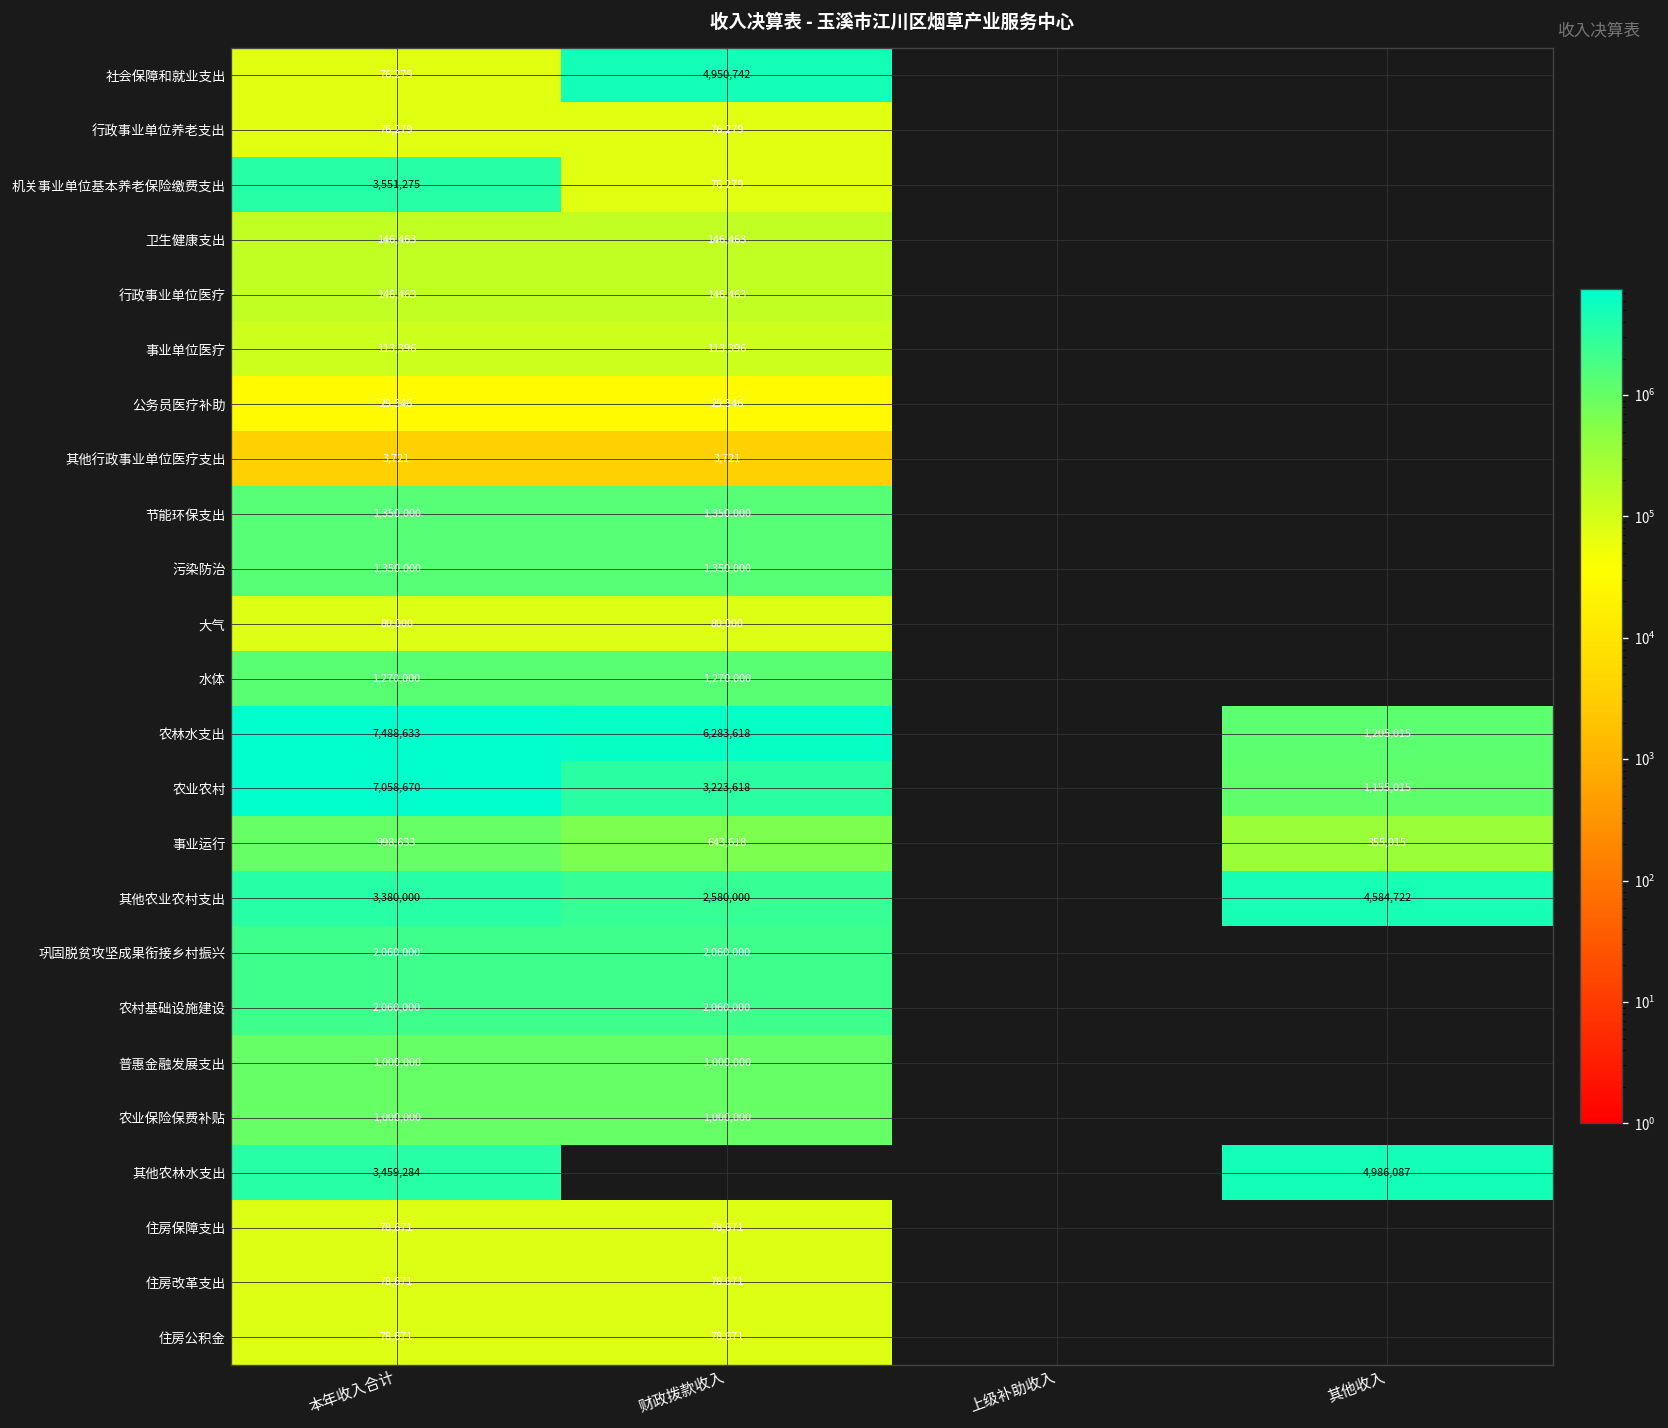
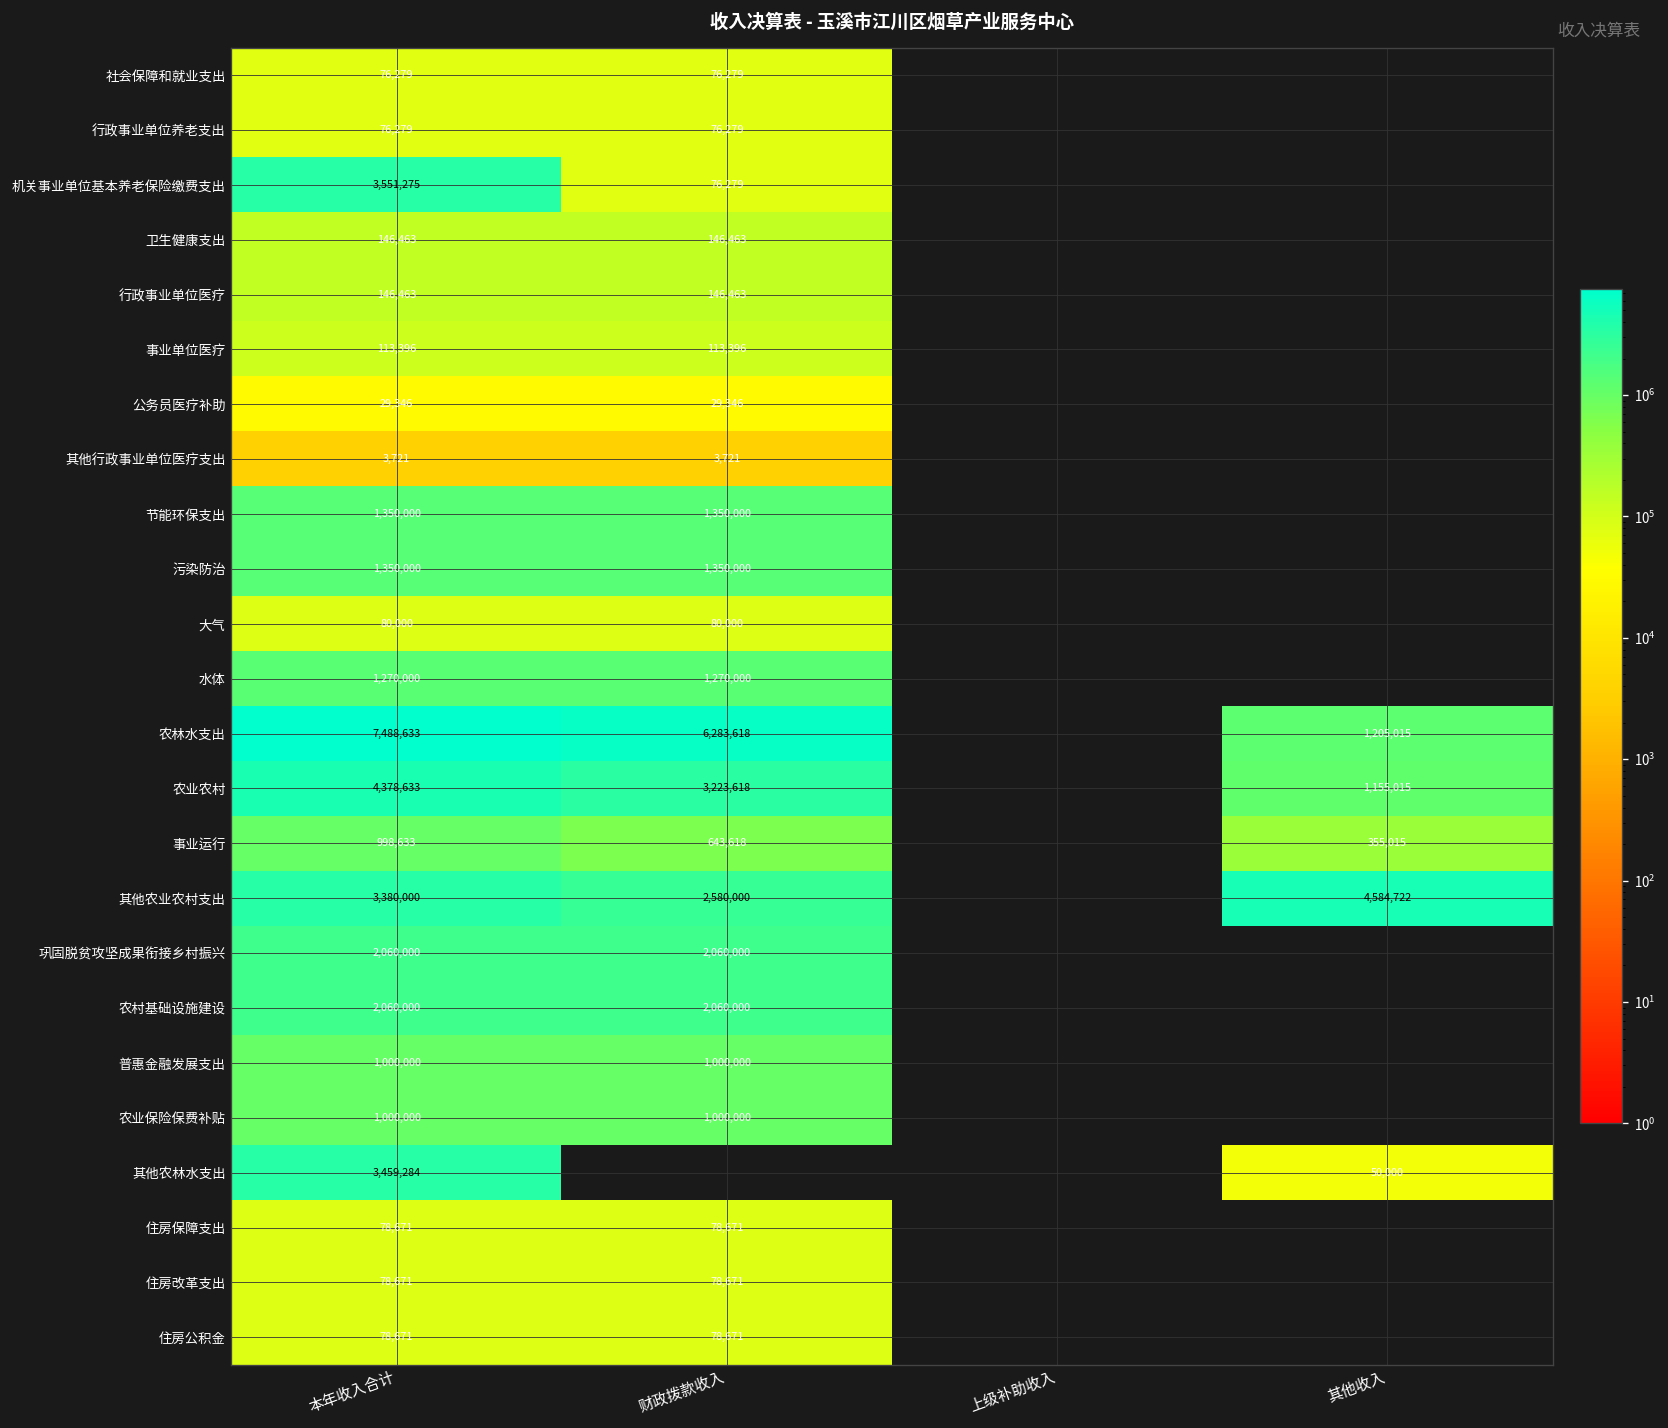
  {
    "社会保障和就业支出": {
      "本年收入合计": "76,279",
-     "财政拨款收入": "4,950,742"
+     "财政拨款收入": "76,279"
    },
    "行政事业单位养老支出": {
      "本年收入合计": "76,279",
      "财政拨款收入": "76,279"
    },
    "机关事业单位基本养老保险缴费支出": {
      "本年收入合计": "3,551,275",
      "财政拨款收入": "76,279"
    },
    "卫生健康支出": {
      "本年收入合计": "146,463",
      "财政拨款收入": "146,463"
    },
    "行政事业单位医疗": {
      "本年收入合计": "146,463",
      "财政拨款收入": "146,463"
    },
    "事业单位医疗": {
      "本年收入合计": "113,396",
      "财政拨款收入": "113,396"
    },
    "公务员医疗补助": {
      "本年收入合计": "29,346",
      "财政拨款收入": "29,346"
    },
    "其他行政事业单位医疗支出": {
      "本年收入合计": "3,721",
      "财政拨款收入": "3,721"
    },
    "节能环保支出": {
      "本年收入合计": "1,350,000",
      "财政拨款收入": "1,350,000"
    },
    "污染防治": {
      "本年收入合计": "1,350,000",
      "财政拨款收入": "1,350,000"
    },
    "大气": {
      "本年收入合计": "80,000",
      "财政拨款收入": "80,000"
    },
    "水体": {
      "本年收入合计": "1,270,000",
      "财政拨款收入": "1,270,000"
    },
    "农林水支出": {
      "本年收入合计": "7,488,633",
      "财政拨款收入": "6,283,618",
      "其他收入": "1,205,015"
    },
    "农业农村": {
-     "本年收入合计": "7,058,670",
+     "本年收入合计": "4,378,633",
      "财政拨款收入": "3,223,618",
      "其他收入": "1,155,015"
    },
    "事业运行": {
      "本年收入合计": "998,633",
      "财政拨款收入": "643,618",
      "其他收入": "355,015"
    },
    "其他农业农村支出": {
      "本年收入合计": "3,380,000",
      "财政拨款收入": "2,580,000",
      "其他收入": "4,584,722"
    },
    "巩固脱贫攻坚成果衔接乡村振兴": {
      "本年收入合计": "2,060,000",
      "财政拨款收入": "2,060,000"
    },
    "农村基础设施建设": {
      "本年收入合计": "2,060,000",
      "财政拨款收入": "2,060,000"
    },
    "普惠金融发展支出": {
      "本年收入合计": "1,000,000",
      "财政拨款收入": "1,000,000"
    },
    "农业保险保费补贴": {
      "本年收入合计": "1,000,000",
      "财政拨款收入": "1,000,000"
    },
    "其他农林水支出": {
      "本年收入合计": "3,459,284",
-     "其他收入": "4,986,087"
+     "其他收入": "50,000"
    },
    "住房保障支出": {
      "本年收入合计": "78,671",
      "财政拨款收入": "78,671"
    },
    "住房改革支出": {
      "本年收入合计": "78,671",
      "财政拨款收入": "78,671"
    },
    "住房公积金": {
      "本年收入合计": "78,671",
      "财政拨款收入": "78,671"
    }
  }
